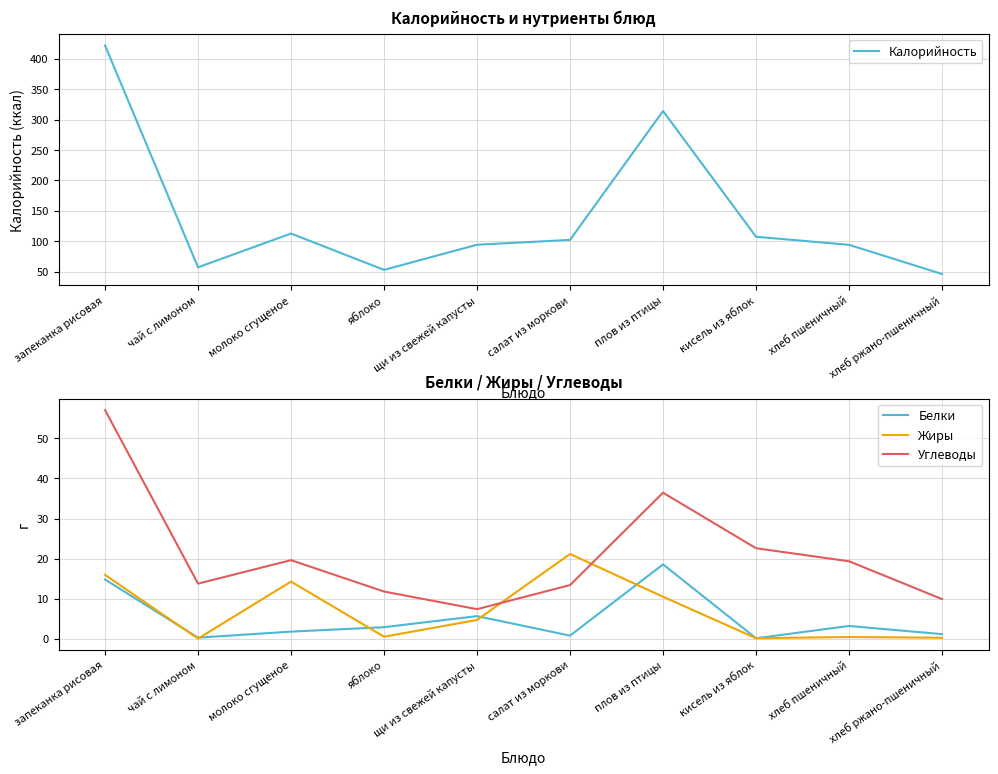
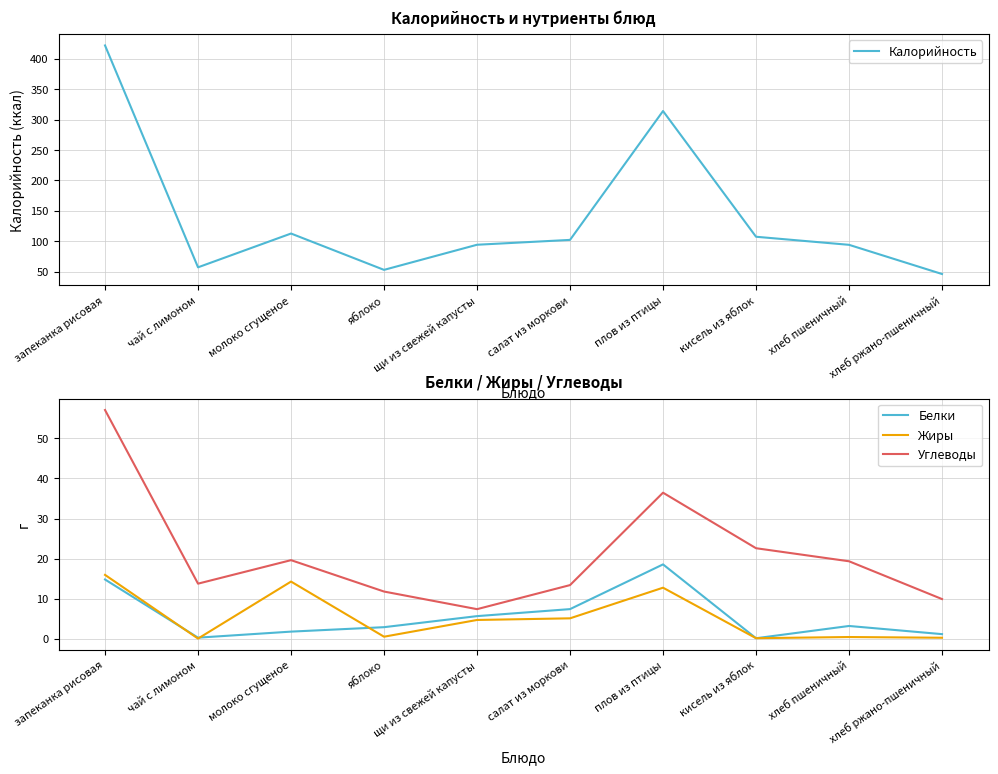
  {
    "Калорийность и нутриенты блюд": {
      "запеканка рисовая": 420,
      "чай с лимоном": 60,
      "молоко сгущеное": 110,
      "яблоко": 50,
      "щи из свежей капусты": 90,
      "салат из моркови": 100,
      "плов из птицы": 310,
      "кисель из яблок": 110,
      "хлеб пшеничный": 90,
      "хлеб ржано-пшеничный": 50
    },
    "Белки / Жиры / Углеводы": {
      "Белки": {
        "запеканка рисовая": 15,
        "молоко сгущеное": 2,
        "яблоко": 3,
        "щи из свежей капусты": 6,
-       "салат из моркови": 1,
+       "салат из моркови": 7,
        "плов из птицы": 19,
        "хлеб пшеничный": 3,
        "хлеб ржано-пшеничный": 1
      },
      "Жиры": {
        "запеканка рисовая": 16,
        "молоко сгущеное": 14,
        "яблоко": 0,
        "щи из свежей капусты": 5,
-       "салат из моркови": 21,
-       "плов из птицы": 10,
+       "салат из моркови": 5,
+       "плов из птицы": 13,
        "хлеб пшеничный": 0,
        "хлеб ржано-пшеничный": 0
      },
      "Углеводы": {
        "запеканка рисовая": 57,
        "чай с лимоном": 14,
        "молоко сгущеное": 20,
        "яблоко": 12,
        "щи из свежей капусты": 7,
        "салат из моркови": 13,
        "плов из птицы": 36,
        "кисель из яблок": 23,
        "хлеб пшеничный": 19,
        "хлеб ржано-пшеничный": 10
      }
    }
  }
